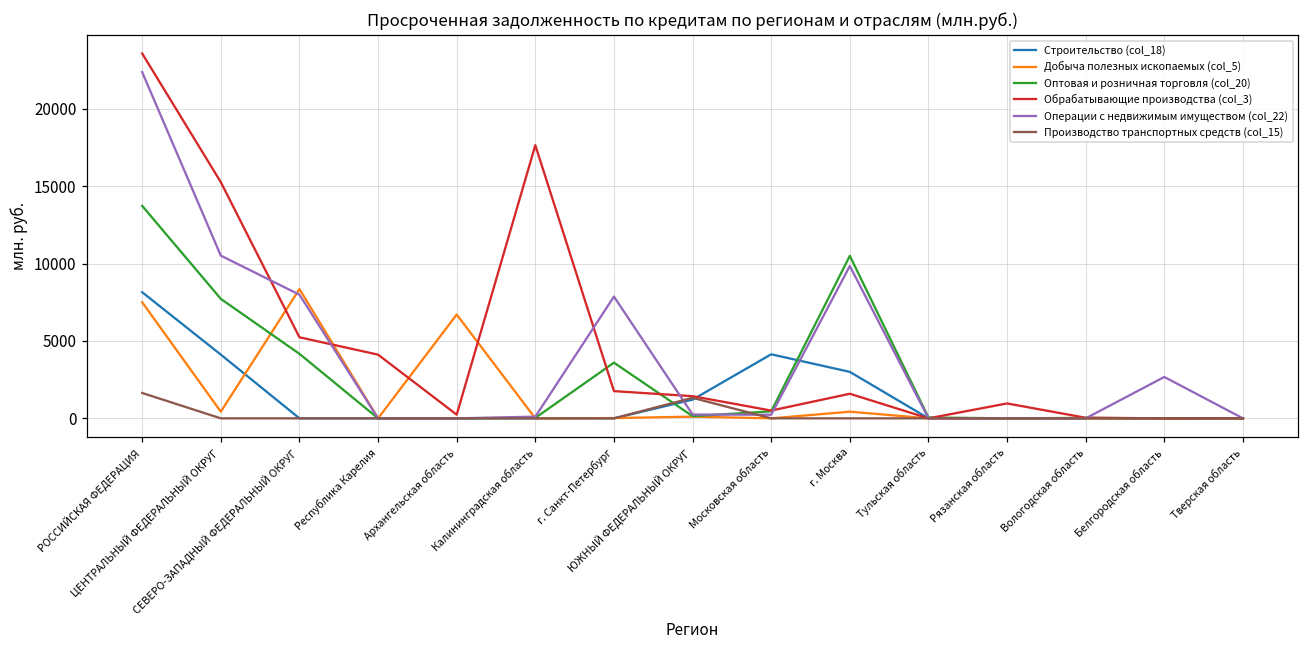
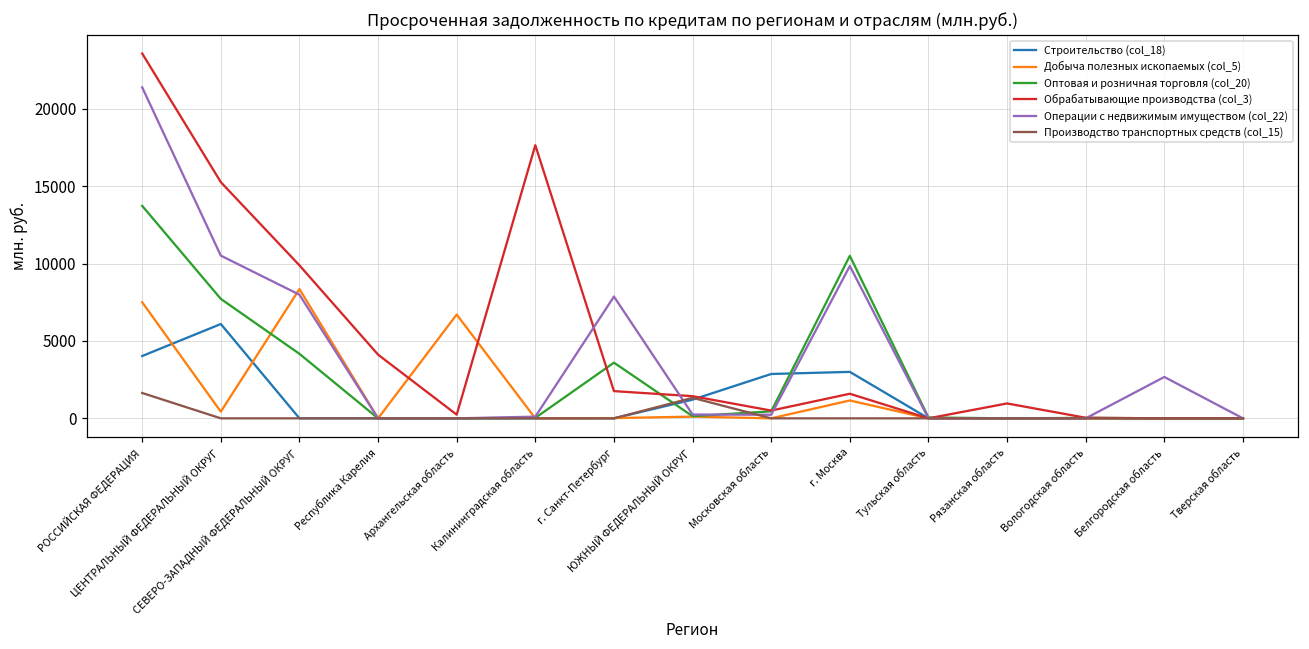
  {
    "Строительство (col_18)": {
-     "РОССИЙСКАЯ ФЕДЕРАЦИЯ": 8200,
-     "ЦЕНТРАЛЬНЫЙ ФЕДЕРАЛЬНЫЙ ОКРУГ": 4100,
-     "Московская область": 4100,
+     "РОССИЙСКАЯ ФЕДЕРАЦИЯ": 4000,
+     "ЦЕНТРАЛЬНЫЙ ФЕДЕРАЛЬНЫЙ ОКРУГ": 6100,
+     "Московская область": 2900,
      "г. Москва": 3000
    },
    "Добыча полезных ископаемых (col_5)": {
      "РОССИЙСКАЯ ФЕДЕРАЦИЯ": 7500,
      "ЦЕНТРАЛЬНЫЙ ФЕДЕРАЛЬНЫЙ ОКРУГ": 400,
      "СЕВЕРО-ЗАПАДНЫЙ ФЕДЕРАЛЬНЫЙ ОКРУГ": 8400,
      "Архангельская область": 6700,
-     "г. Москва": 400
+     "г. Москва": 1200
    },
    "Оптовая и розничная торговля (col_20)": {
      "РОССИЙСКАЯ ФЕДЕРАЦИЯ": 13700,
      "ЦЕНТРАЛЬНЫЙ ФЕДЕРАЛЬНЫЙ ОКРУГ": 7700,
      "СЕВЕРО-ЗАПАДНЫЙ ФЕДЕРАЛЬНЫЙ ОКРУГ": 4200,
      "г. Санкт-Петербург": 3600,
      "г. Москва": 10500
    },
    "Обрабатывающие производства (col_3)": {
      "РОССИЙСКАЯ ФЕДЕРАЦИЯ": 23600,
      "ЦЕНТРАЛЬНЫЙ ФЕДЕРАЛЬНЫЙ ОКРУГ": 15300,
-     "СЕВЕРО-ЗАПАДНЫЙ ФЕДЕРАЛЬНЫЙ ОКРУГ": 5200,
+     "СЕВЕРО-ЗАПАДНЫЙ ФЕДЕРАЛЬНЫЙ ОКРУГ": 9900,
      "Республика Карелия": 4100,
      "Архангельская область": 200,
      "Калининградская область": 17700,
      "г. Санкт-Петербург": 1800,
      "г. Москва": 1600,
      "Рязанская область": 1000
    },
    "Операции с недвижимым имуществом (col_22)": {
-     "РОССИЙСКАЯ ФЕДЕРАЦИЯ": 22400,
+     "РОССИЙСКАЯ ФЕДЕРАЦИЯ": 21400,
      "ЦЕНТРАЛЬНЫЙ ФЕДЕРАЛЬНЫЙ ОКРУГ": 10500,
      "СЕВЕРО-ЗАПАДНЫЙ ФЕДЕРАЛЬНЫЙ ОКРУГ": 8000,
      "г. Санкт-Петербург": 7900,
      "Московская область": 200,
      "г. Москва": 9800,
      "Белгородская область": 2700
    },
    "Производство транспортных средств (col_15)": {
      "РОССИЙСКАЯ ФЕДЕРАЦИЯ": 1600,
      "ЦЕНТРАЛЬНЫЙ ФЕДЕРАЛЬНЫЙ ОКРУГ": 0,
      "г. Москва": 0
    }
  }
